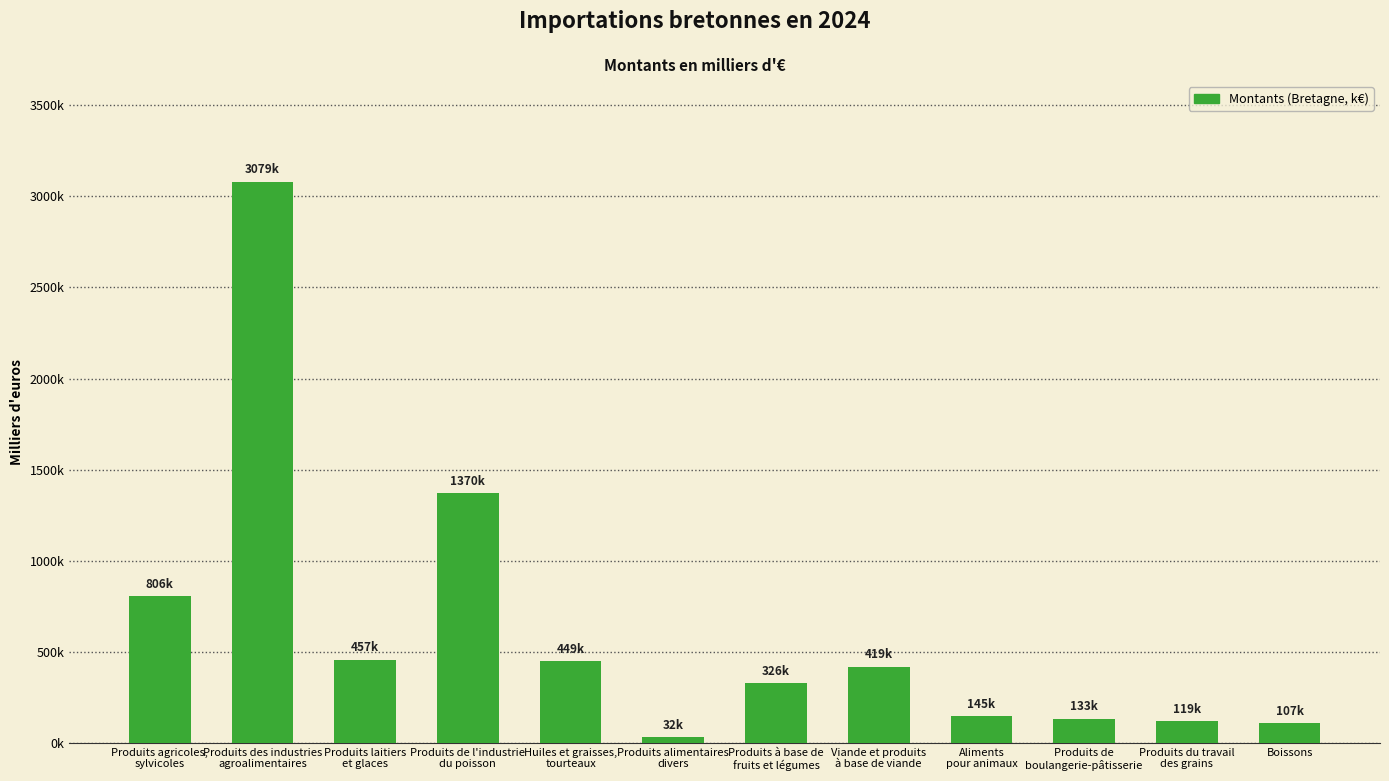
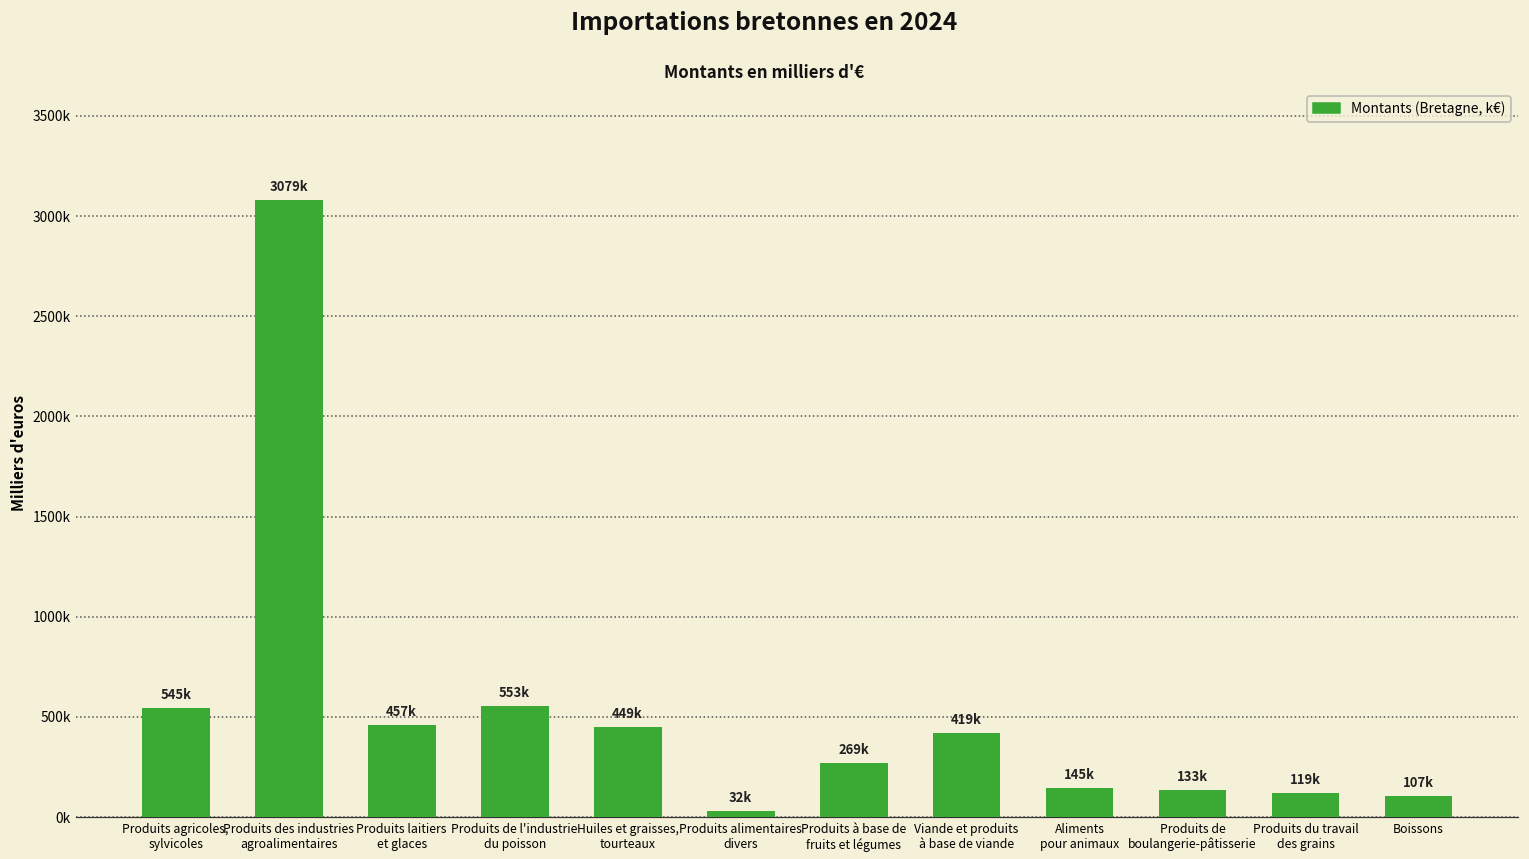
  {
-   "Produits agricoles, sylvicoles": "806k",
+   "Produits agricoles, sylvicoles": "545k",
    "Produits des industries agroalimentaires": "3079k",
    "Produits laitiers et glaces": "457k",
-   "Produits de l'industrie du poisson": "1370k",
+   "Produits de l'industrie du poisson": "553k",
    "Huiles et graisses, tourteaux": "449k",
    "Produits alimentaires divers": "32k",
-   "Produits à base de fruits et légumes": "326k",
+   "Produits à base de fruits et légumes": "269k",
    "Viande et produits à base de viande": "419k",
    "Aliments pour animaux": "145k",
    "Produits de boulangerie-pâtisserie": "133k",
    "Produits du travail des grains": "119k",
    "Boissons": "107k"
  }
